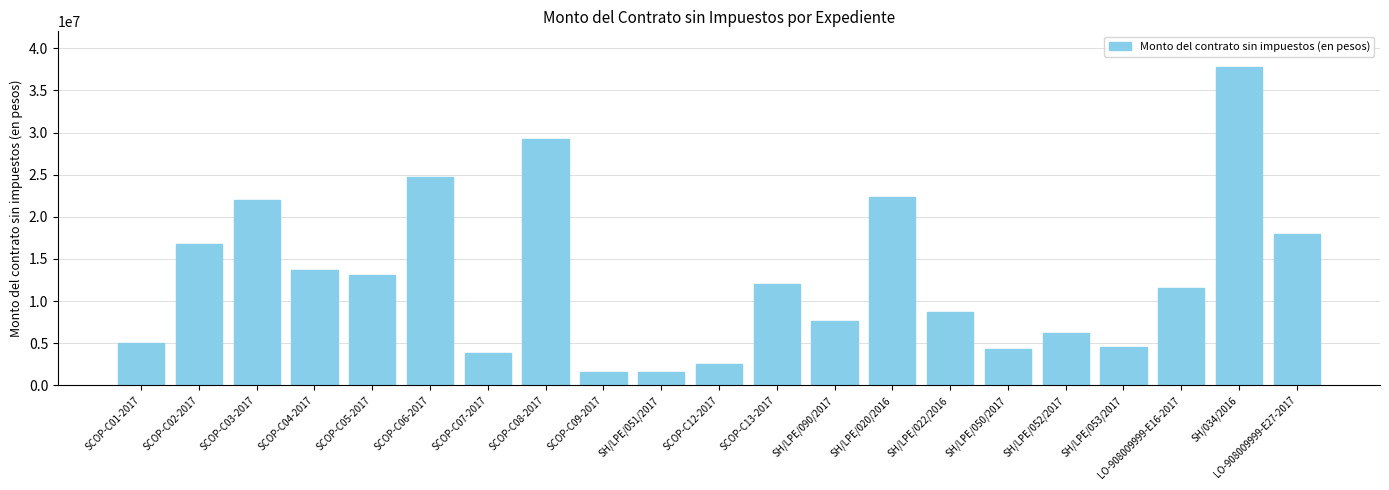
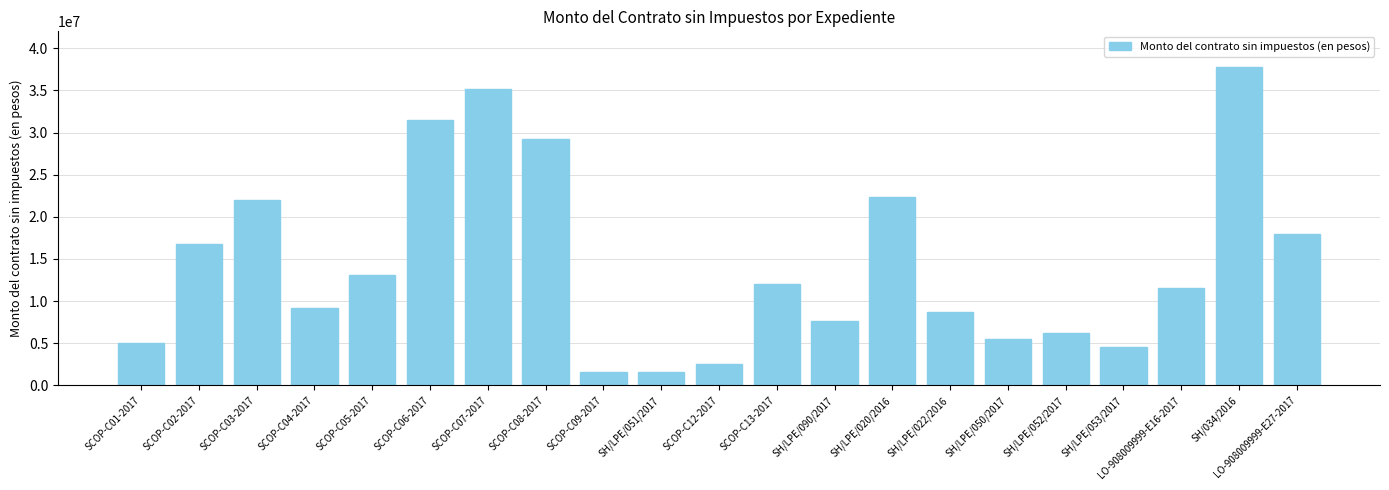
  {
    "SCOP-C01-2017": 5000000,
    "SCOP-C02-2017": 17000000,
    "SCOP-C03-2017": 22000000,
-   "SCOP-C04-2017": 14000000,
+   "SCOP-C04-2017": 9000000,
    "SCOP-C05-2017": 13000000,
-   "SCOP-C06-2017": 25000000,
-   "SCOP-C07-2017": 4000000,
+   "SCOP-C06-2017": 32000000,
+   "SCOP-C07-2017": 35000000,
    "SCOP-C08-2017": 29000000,
    "SCOP-C09-2017": 2000000,
    "SH/LPE/051/2017": 2000000,
    "SCOP-C12-2017": 2000000,
    "SCOP-C13-2017": 12000000,
    "SH/LPE/090/2017": 8000000,
    "SH/LPE/020/2016": 22000000,
    "SH/LPE/022/2016": 9000000,
-   "SH/LPE/050/2017": 4000000,
+   "SH/LPE/050/2017": 6000000,
    "SH/LPE/052/2017": 6000000,
    "SH/LPE/053/2017": 5000000,
    "LO-908009999-E16-2017": 12000000,
    "SH/034/2016": 38000000,
    "LO-908009999-E27-2017": 18000000
  }
